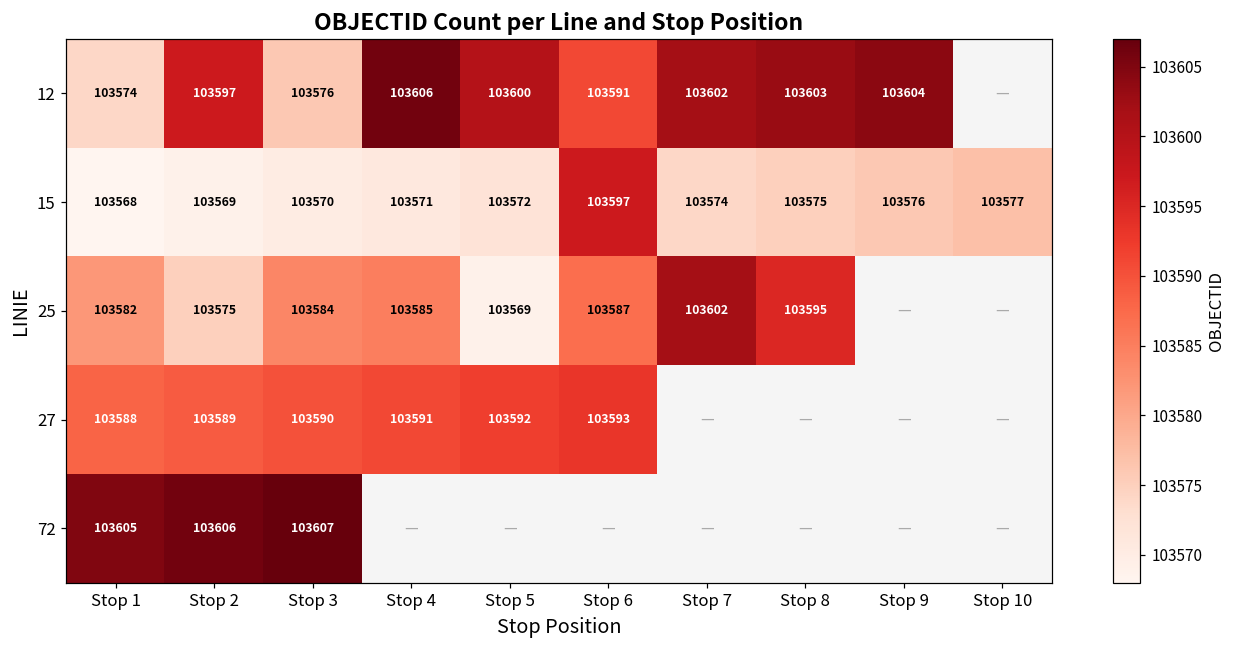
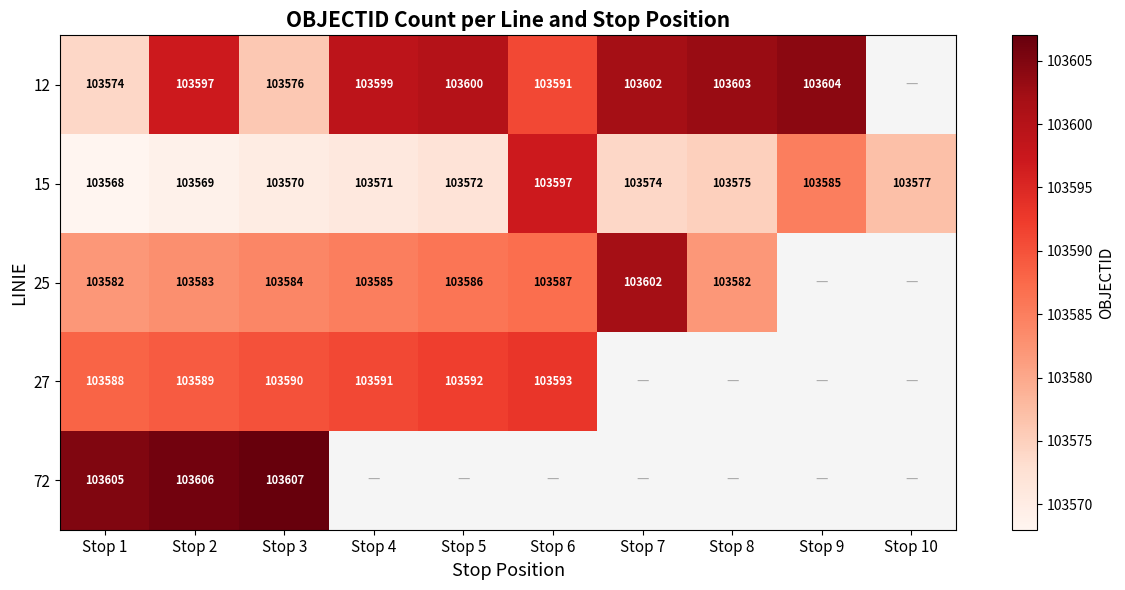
  {
    "12": {
      "Stop 1": 103574,
      "Stop 2": 103597,
      "Stop 3": 103576,
-     "Stop 4": 103606,
+     "Stop 4": 103599,
      "Stop 5": 103600,
      "Stop 6": 103591,
      "Stop 7": 103602,
      "Stop 8": 103603,
      "Stop 9": 103604
    },
    "15": {
      "Stop 1": 103568,
      "Stop 2": 103569,
      "Stop 3": 103570,
      "Stop 4": 103571,
      "Stop 5": 103572,
      "Stop 6": 103597,
      "Stop 7": 103574,
      "Stop 8": 103575,
-     "Stop 9": 103576,
+     "Stop 9": 103585,
      "Stop 10": 103577
    },
    "25": {
      "Stop 1": 103582,
-     "Stop 2": 103575,
+     "Stop 2": 103583,
      "Stop 3": 103584,
      "Stop 4": 103585,
-     "Stop 5": 103569,
+     "Stop 5": 103586,
      "Stop 6": 103587,
      "Stop 7": 103602,
-     "Stop 8": 103595
+     "Stop 8": 103582
    },
    "27": {
      "Stop 1": 103588,
      "Stop 2": 103589,
      "Stop 3": 103590,
      "Stop 4": 103591,
      "Stop 5": 103592,
      "Stop 6": 103593
    },
    "72": {
      "Stop 1": 103605,
      "Stop 2": 103606,
      "Stop 3": 103607
    }
  }
